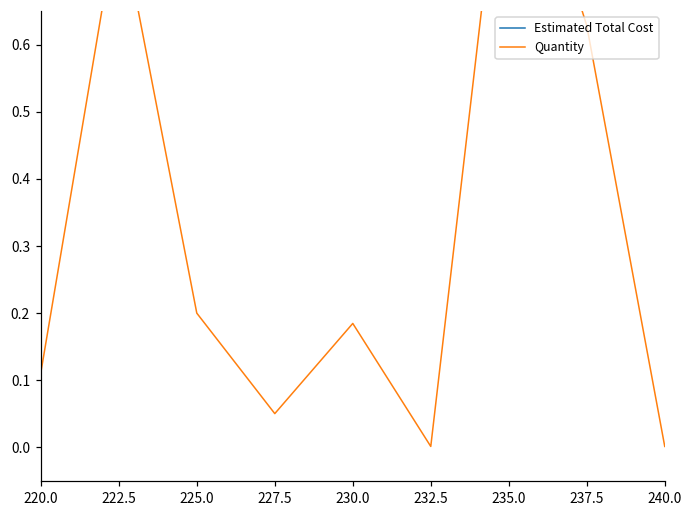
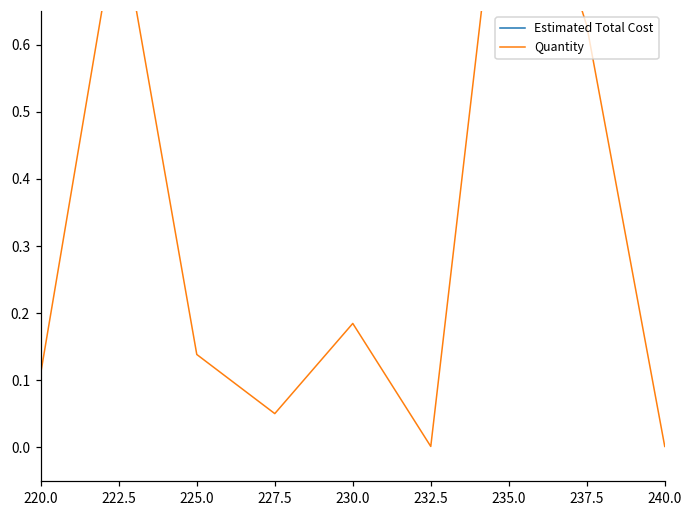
  {
    "Quantity": {
      "220.0": 0.11,
-     "225.0": 0.20,
+     "225.0": 0.14,
      "227.5": 0.05,
      "230.0": 0.18,
      "232.5": 0.00,
      "240.0": 0.00
    }
  }
